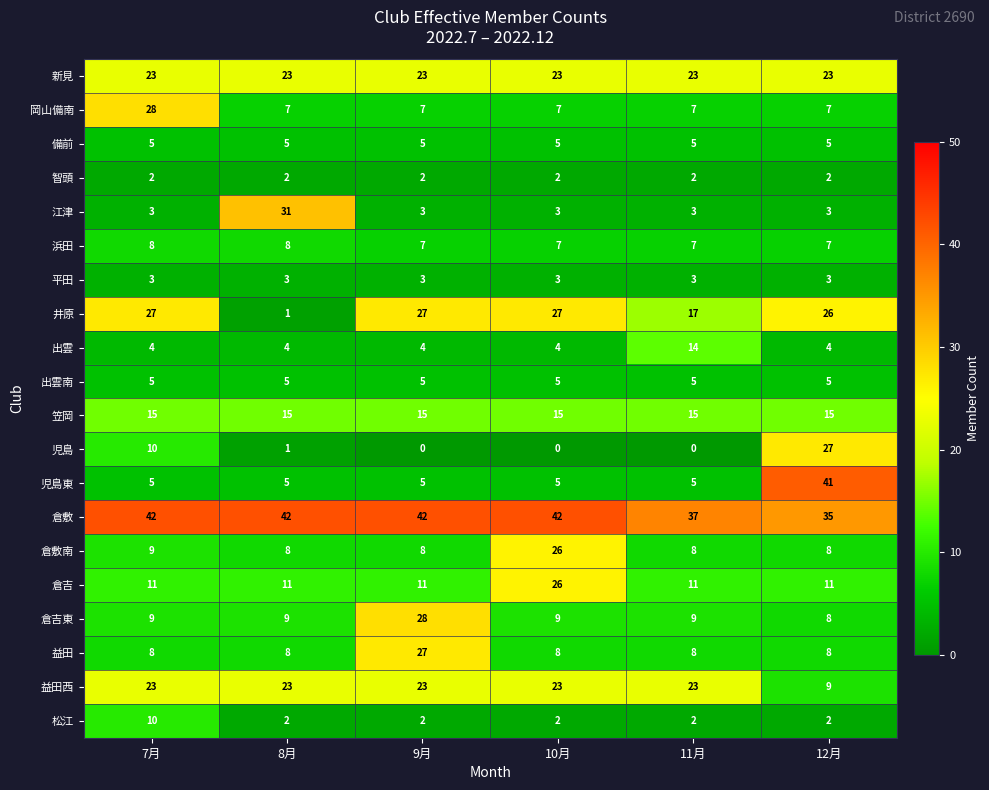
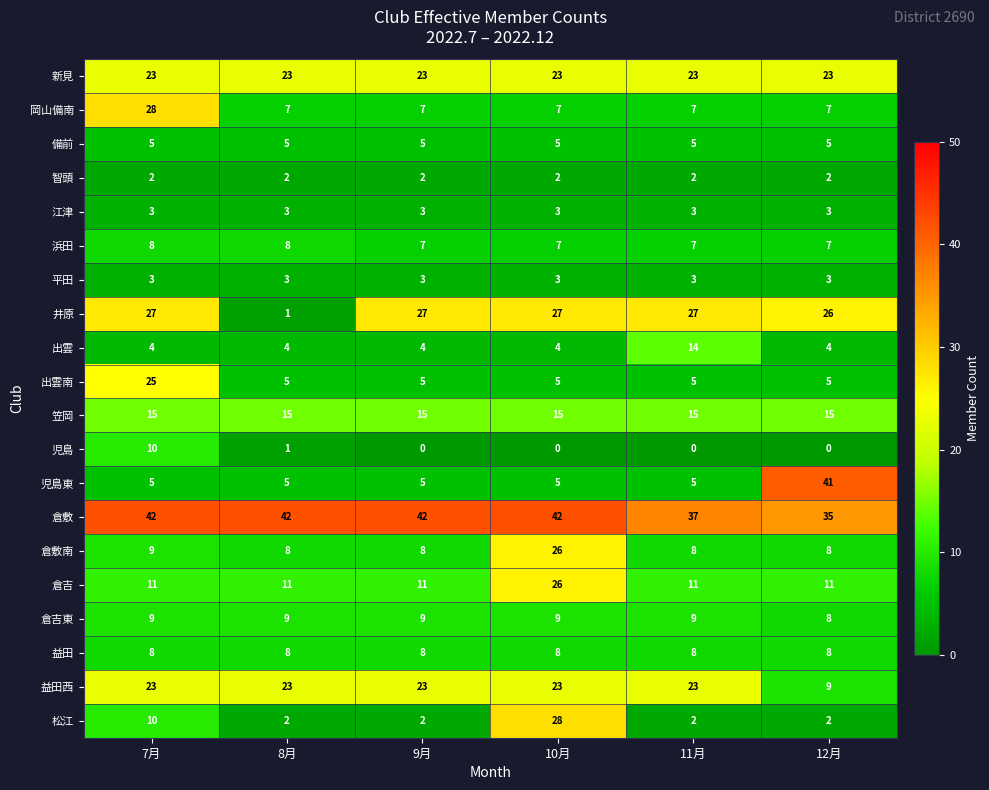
  {
    "新見": {
      "7月": 23,
      "8月": 23,
      "9月": 23,
      "10月": 23,
      "11月": 23,
      "12月": 23
    },
    "岡山備南": {
      "7月": 28,
      "8月": 7,
      "9月": 7,
      "10月": 7,
      "11月": 7,
      "12月": 7
    },
    "備前": {
      "7月": 5,
      "8月": 5,
      "9月": 5,
      "10月": 5,
      "11月": 5,
      "12月": 5
    },
    "智頭": {
      "7月": 2,
      "8月": 2,
      "9月": 2,
      "10月": 2,
      "11月": 2,
      "12月": 2
    },
    "江津": {
      "7月": 3,
-     "8月": 31,
+     "8月": 3,
      "9月": 3,
      "10月": 3,
      "11月": 3,
      "12月": 3
    },
    "浜田": {
      "7月": 8,
      "8月": 8,
      "9月": 7,
      "10月": 7,
      "11月": 7,
      "12月": 7
    },
    "平田": {
      "7月": 3,
      "8月": 3,
      "9月": 3,
      "10月": 3,
      "11月": 3,
      "12月": 3
    },
    "井原": {
      "7月": 27,
      "8月": 1,
      "9月": 27,
      "10月": 27,
-     "11月": 17,
+     "11月": 27,
      "12月": 26
    },
    "出雲": {
      "7月": 4,
      "8月": 4,
      "9月": 4,
      "10月": 4,
      "11月": 14,
      "12月": 4
    },
    "出雲南": {
-     "7月": 5,
+     "7月": 25,
      "8月": 5,
      "9月": 5,
      "10月": 5,
      "11月": 5,
      "12月": 5
    },
    "笠岡": {
      "7月": 15,
      "8月": 15,
      "9月": 15,
      "10月": 15,
      "11月": 15,
      "12月": 15
    },
    "児島": {
      "7月": 10,
      "8月": 1,
      "9月": 0,
      "10月": 0,
      "11月": 0,
-     "12月": 27
+     "12月": 0
    },
    "児島東": {
      "7月": 5,
      "8月": 5,
      "9月": 5,
      "10月": 5,
      "11月": 5,
      "12月": 41
    },
    "倉敷": {
      "7月": 42,
      "8月": 42,
      "9月": 42,
      "10月": 42,
      "11月": 37,
      "12月": 35
    },
    "倉敷南": {
      "7月": 9,
      "8月": 8,
      "9月": 8,
      "10月": 26,
      "11月": 8,
      "12月": 8
    },
    "倉吉": {
      "7月": 11,
      "8月": 11,
      "9月": 11,
      "10月": 26,
      "11月": 11,
      "12月": 11
    },
    "倉吉東": {
      "7月": 9,
      "8月": 9,
-     "9月": 28,
+     "9月": 9,
      "10月": 9,
      "11月": 9,
      "12月": 8
    },
    "益田": {
      "7月": 8,
      "8月": 8,
-     "9月": 27,
+     "9月": 8,
      "10月": 8,
      "11月": 8,
      "12月": 8
    },
    "益田西": {
      "7月": 23,
      "8月": 23,
      "9月": 23,
      "10月": 23,
      "11月": 23,
      "12月": 9
    },
    "松江": {
      "7月": 10,
      "8月": 2,
      "9月": 2,
-     "10月": 2,
+     "10月": 28,
      "11月": 2,
      "12月": 2
    }
  }
